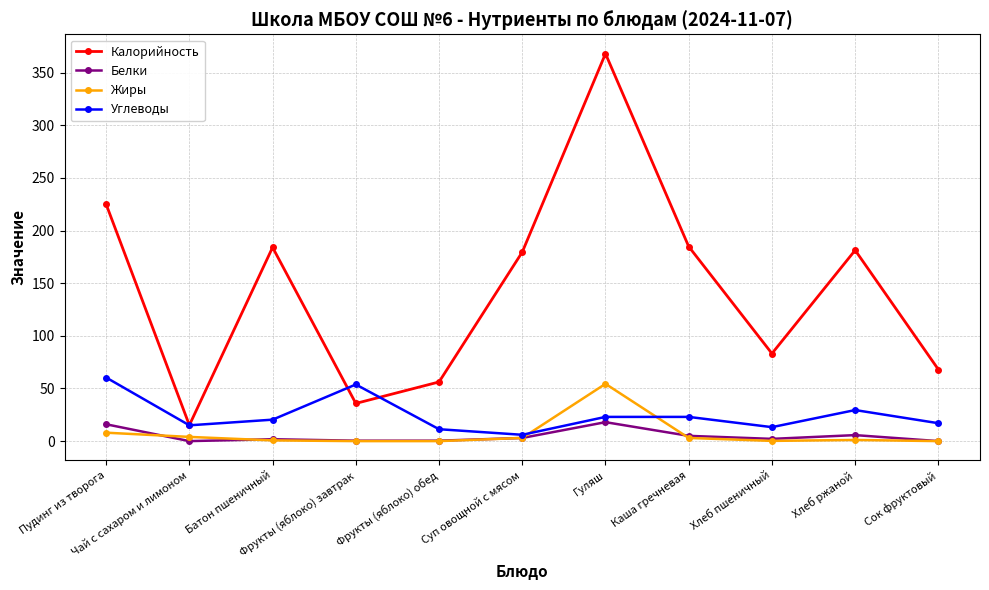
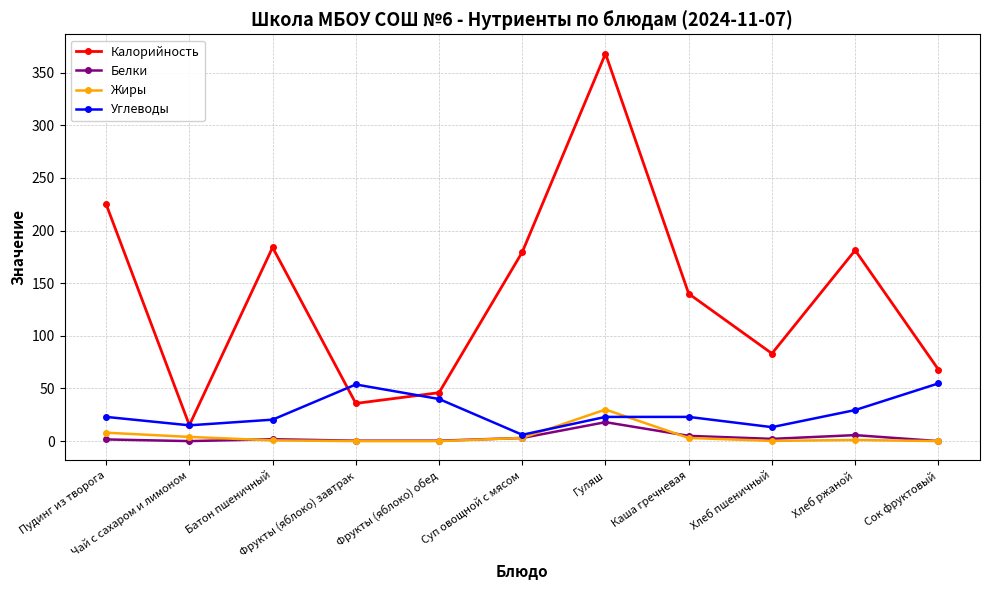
  {
    "Калорийность": {
      "Пудинг из творога": 225,
      "Батон пшеничный": 184,
      "Фрукты (яблоко) завтрак": 36,
-     "Фрукты (яблоко) обед": 56,
+     "Фрукты (яблоко) обед": 46,
      "Суп овощной с мясом": 180,
      "Гуляш": 368,
-     "Каша гречневая": 185,
+     "Каша гречневая": 140,
      "Хлеб пшеничный": 83,
      "Хлеб ржаной": 181,
      "Сок фруктовый": 68
    },
    "Белки": {
-     "Пудинг из творога": 16,
+     "Пудинг из творога": 2,
      "Чай с сахаром и лимоном": 0,
      "Гуляш": 18,
      "Хлеб ржаной": 6
    },
    "Жиры": {
      "Пудинг из творога": 8,
      "Чай с сахаром и лимоном": 4,
-     "Гуляш": 54,
+     "Гуляш": 30,
      "Хлеб ржаной": 1
    },
    "Углеводы": {
-     "Пудинг из творога": 60,
+     "Пудинг из творога": 23,
      "Батон пшеничный": 20,
      "Фрукты (яблоко) завтрак": 54,
-     "Фрукты (яблоко) обед": 11,
+     "Фрукты (яблоко) обед": 40,
      "Суп овощной с мясом": 6,
      "Гуляш": 23,
      "Каша гречневая": 23,
      "Хлеб пшеничный": 13,
      "Хлеб ржаной": 30,
-     "Сок фруктовый": 17
+     "Сок фруктовый": 55
    }
  }
